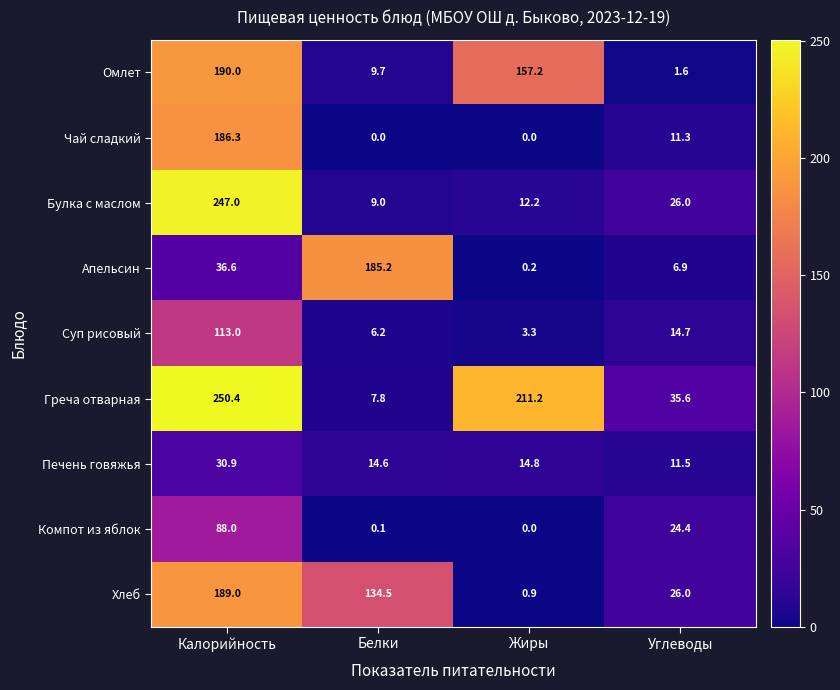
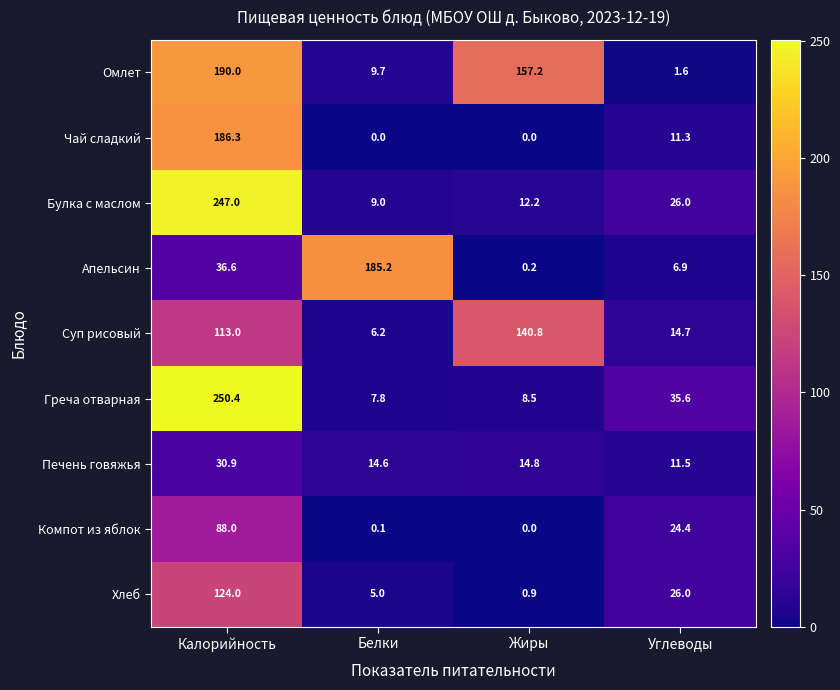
  {
    "Омлет": {
      "Калорийность": 190.0,
      "Белки": 9.7,
      "Жиры": 157.2,
      "Углеводы": 1.6
    },
    "Чай сладкий": {
      "Калорийность": 186.3,
      "Белки": 0.0,
      "Жиры": 0.0,
      "Углеводы": 11.3
    },
    "Булка с маслом": {
      "Калорийность": 247.0,
      "Белки": 9.0,
      "Жиры": 12.2,
      "Углеводы": 26.0
    },
    "Апельсин": {
      "Калорийность": 36.6,
      "Белки": 185.2,
      "Жиры": 0.2,
      "Углеводы": 6.9
    },
    "Суп рисовый": {
      "Калорийность": 113.0,
      "Белки": 6.2,
-     "Жиры": 3.3,
+     "Жиры": 140.8,
      "Углеводы": 14.7
    },
    "Греча отварная": {
      "Калорийность": 250.4,
      "Белки": 7.8,
-     "Жиры": 211.2,
+     "Жиры": 8.5,
      "Углеводы": 35.6
    },
    "Печень говяжья": {
      "Калорийность": 30.9,
      "Белки": 14.6,
      "Жиры": 14.8,
      "Углеводы": 11.5
    },
    "Компот из яблок": {
      "Калорийность": 88.0,
      "Белки": 0.1,
      "Жиры": 0.0,
      "Углеводы": 24.4
    },
    "Хлеб": {
-     "Калорийность": 189.0,
-     "Белки": 134.5,
+     "Калорийность": 124.0,
+     "Белки": 5.0,
      "Жиры": 0.9,
      "Углеводы": 26.0
    }
  }
